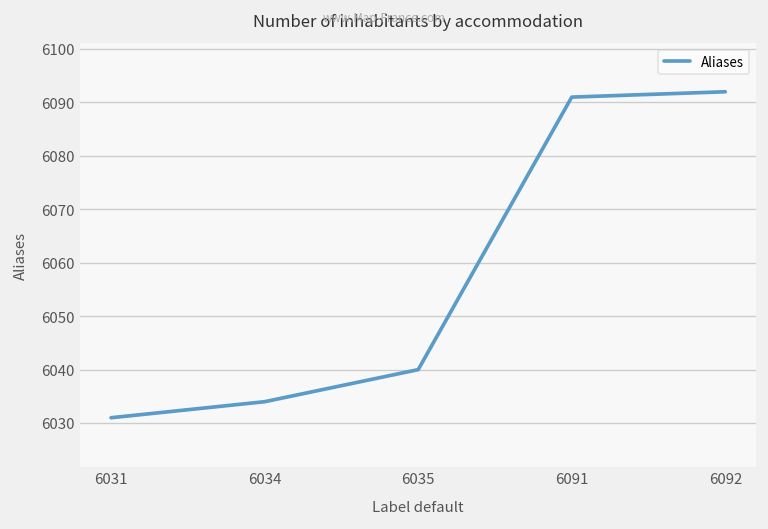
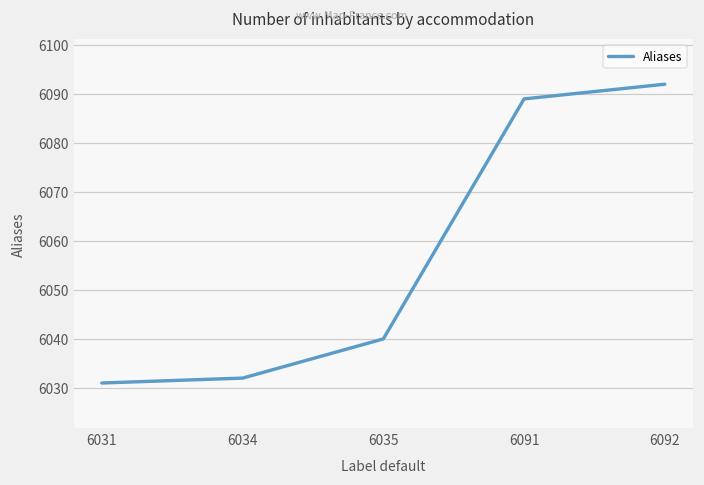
  {
    "6031": 6031,
-   "6034": 6034,
+   "6034": 6032,
    "6035": 6040,
-   "6091": 6091,
+   "6091": 6089,
    "6092": 6092
  }
